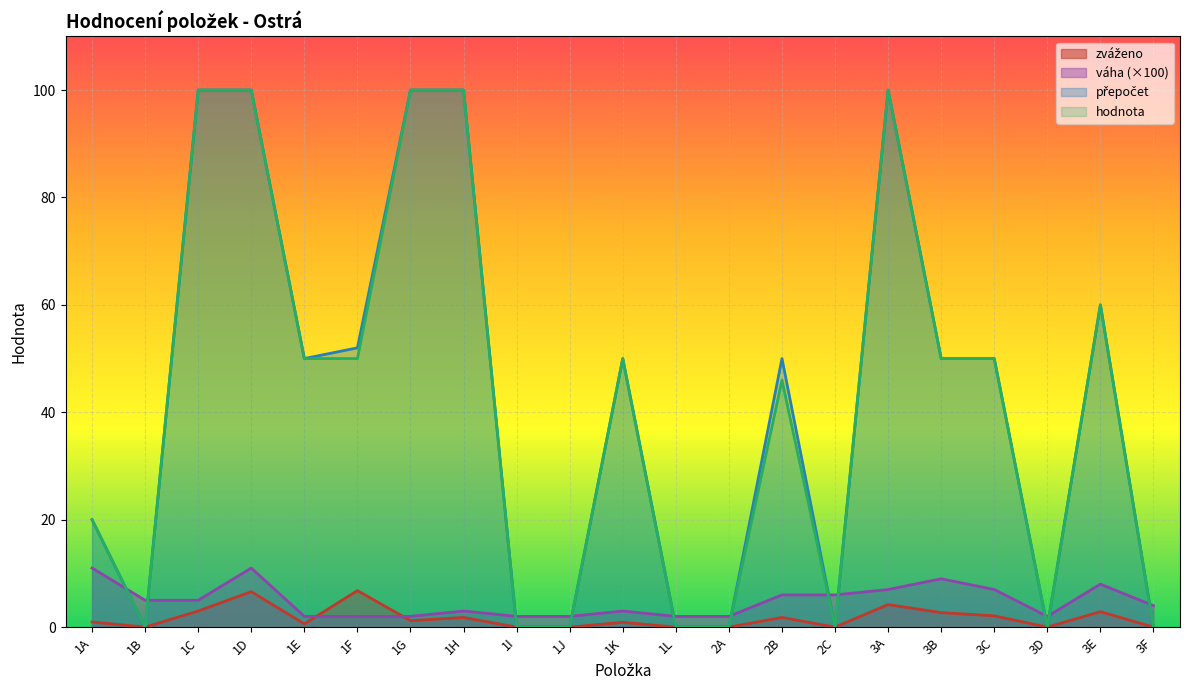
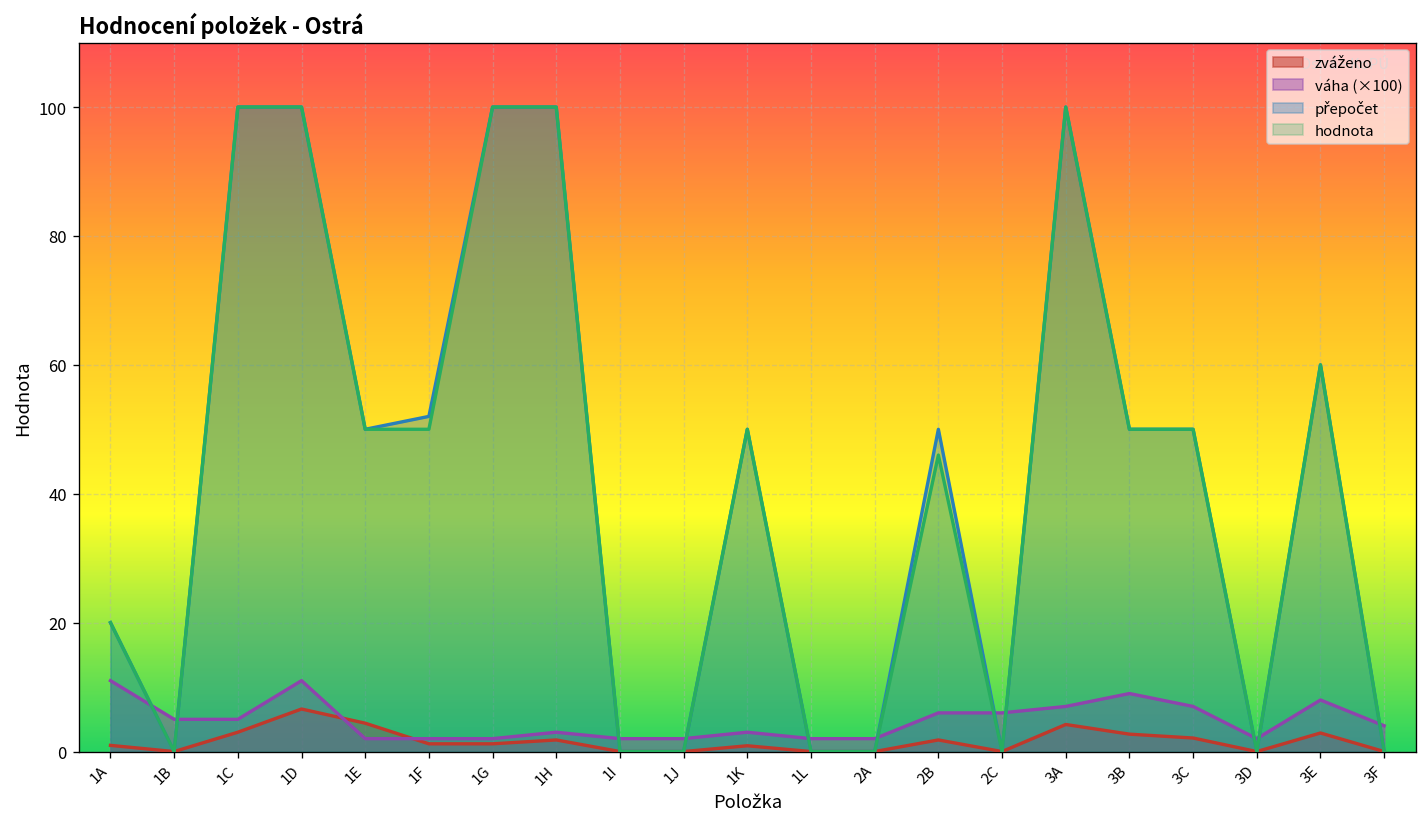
  {
    "zváženo": {
      "1A": 1,
      "1C": 3,
      "1D": 7,
-     "1E": 1,
-     "1F": 7,
+     "1E": 4,
+     "1F": 1,
      "1G": 1,
      "1H": 2,
      "1K": 1,
      "2B": 2,
      "3A": 4,
      "3B": 3,
      "3C": 2,
      "3E": 3
    },
    "váha (×100)": {
      "1A": 11,
      "1B": 5,
      "1C": 5,
      "1D": 11,
      "1E": 2,
      "1F": 2,
      "1G": 2,
      "1H": 3,
      "1I": 2,
      "1J": 2,
      "1K": 3,
      "1L": 2,
      "2A": 2,
      "2B": 6,
      "2C": 6,
      "3A": 7,
      "3B": 9,
      "3C": 7,
      "3D": 2,
      "3E": 8,
      "3F": 4
    },
    "přepočet": {
      "1F": 52,
      "2B": 50
    },
    "hodnota": {
      "1F": 50,
      "2B": 46
    }
  }
